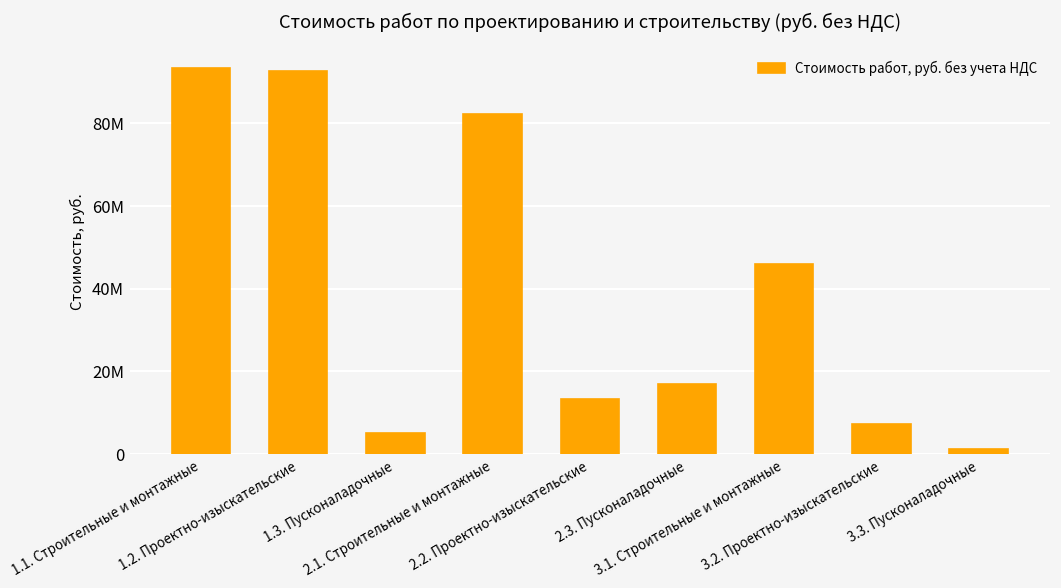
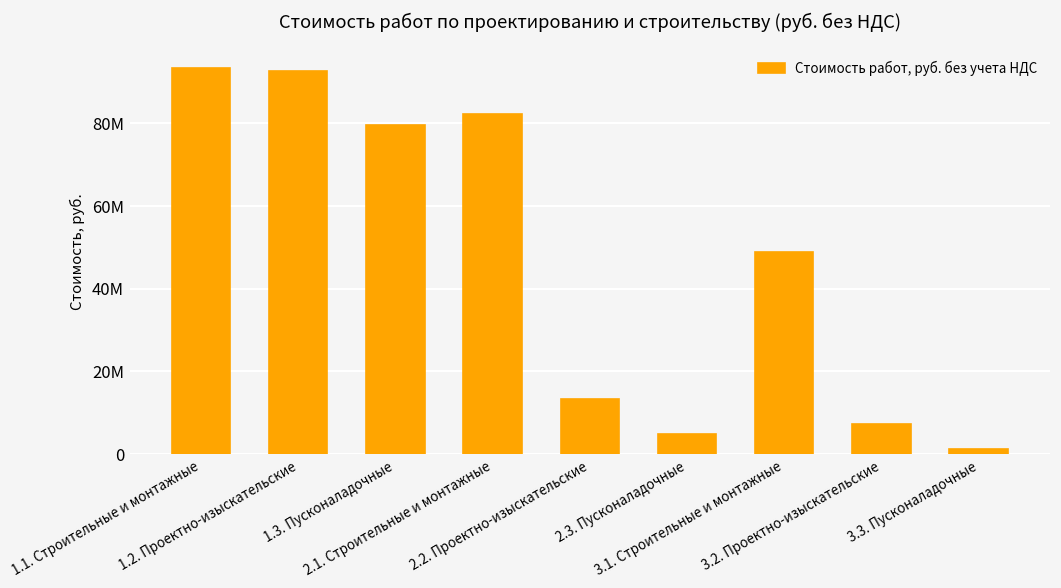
  {
    "1.1. Строительные и монтажные": 93000000,
    "1.2. Проектно-изыскательские": 93000000,
-   "1.3. Пусконаладочные": 5000000,
+   "1.3. Пусконаладочные": 79000000,
    "2.1. Строительные и монтажные": 82000000,
    "2.2. Проектно-изыскательские": 13000000,
-   "2.3. Пусконаладочные": 17000000,
-   "3.1. Строительные и монтажные": 46000000,
+   "2.3. Пусконаладочные": 5000000,
+   "3.1. Строительные и монтажные": 49000000,
    "3.2. Проектно-изыскательские": 7000000,
    "3.3. Пусконаладочные": 1000000
  }
